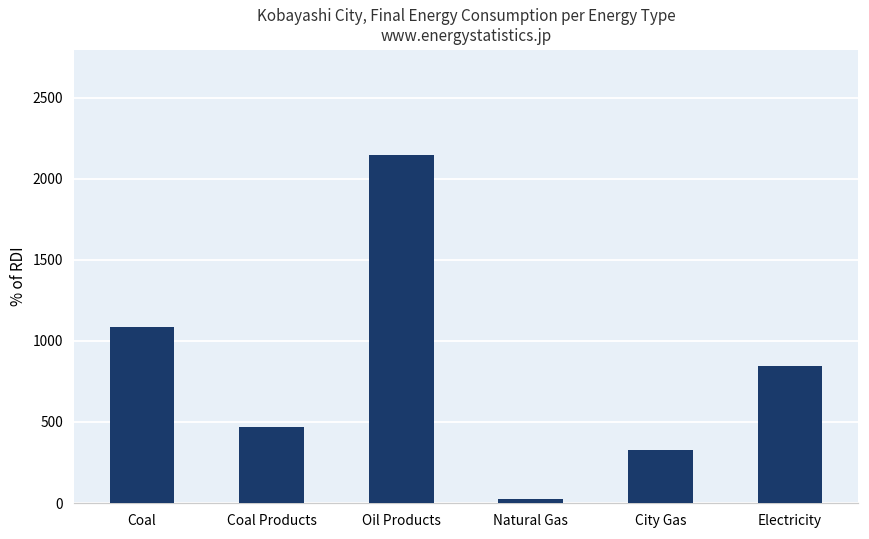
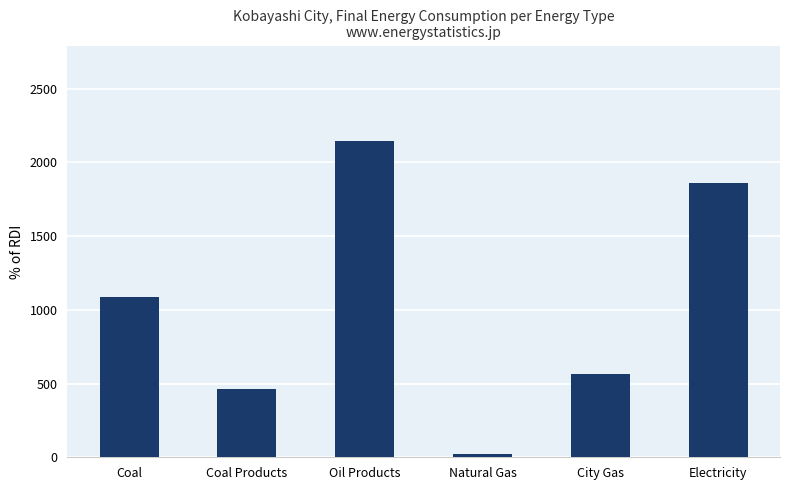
  {
    "Coal": 1090,
    "Coal Products": 470,
    "Oil Products": 2150,
    "Natural Gas": 20,
-   "City Gas": 330,
-   "Electricity": 840
+   "City Gas": 560,
+   "Electricity": 1860
  }
